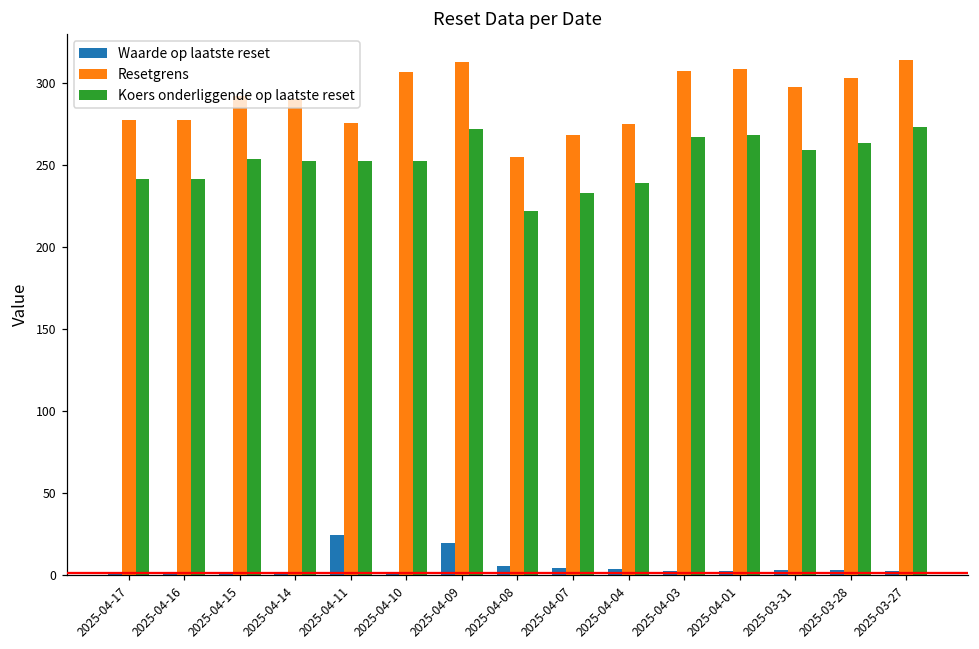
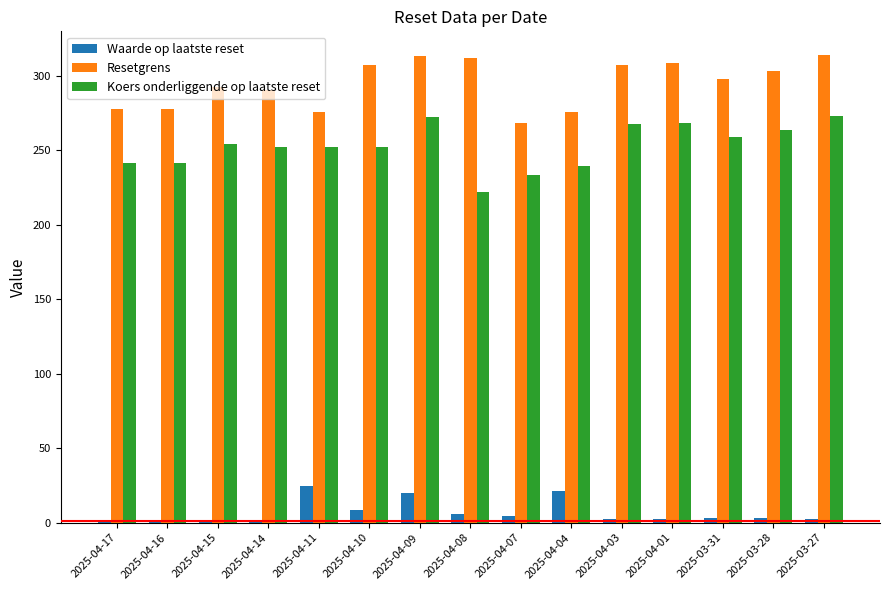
  {
    "Waarde op laatste reset": {
      "2025-04-11": 25,
-     "2025-04-10": 1,
+     "2025-04-10": 9,
      "2025-04-09": 20,
      "2025-04-08": 6,
      "2025-04-07": 4,
-     "2025-04-04": 4,
+     "2025-04-04": 21,
      "2025-04-03": 2,
      "2025-04-01": 3,
      "2025-03-31": 3,
      "2025-03-28": 3,
      "2025-03-27": 2
    },
    "Resetgrens": {
      "2025-04-17": 278,
      "2025-04-16": 278,
      "2025-04-11": 276,
      "2025-04-10": 307,
      "2025-04-09": 313,
-     "2025-04-08": 255,
+     "2025-04-08": 312,
      "2025-04-07": 268,
      "2025-04-04": 275,
      "2025-04-03": 307,
      "2025-04-01": 309,
      "2025-03-31": 298,
      "2025-03-28": 303,
      "2025-03-27": 314
    },
    "Koers onderliggende op laatste reset": {
      "2025-04-17": 241,
      "2025-04-16": 242,
      "2025-04-15": 254,
      "2025-04-14": 252,
      "2025-04-11": 252,
      "2025-04-10": 252,
      "2025-04-09": 272,
      "2025-04-08": 222,
      "2025-04-07": 233,
      "2025-04-04": 239,
      "2025-04-03": 267,
      "2025-04-01": 268,
      "2025-03-31": 259,
      "2025-03-28": 264,
      "2025-03-27": 273
    }
  }
